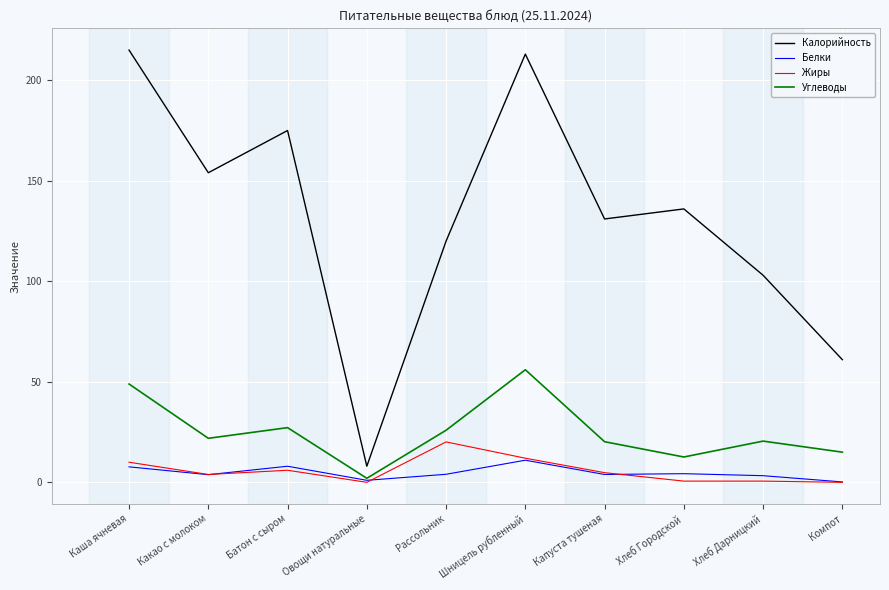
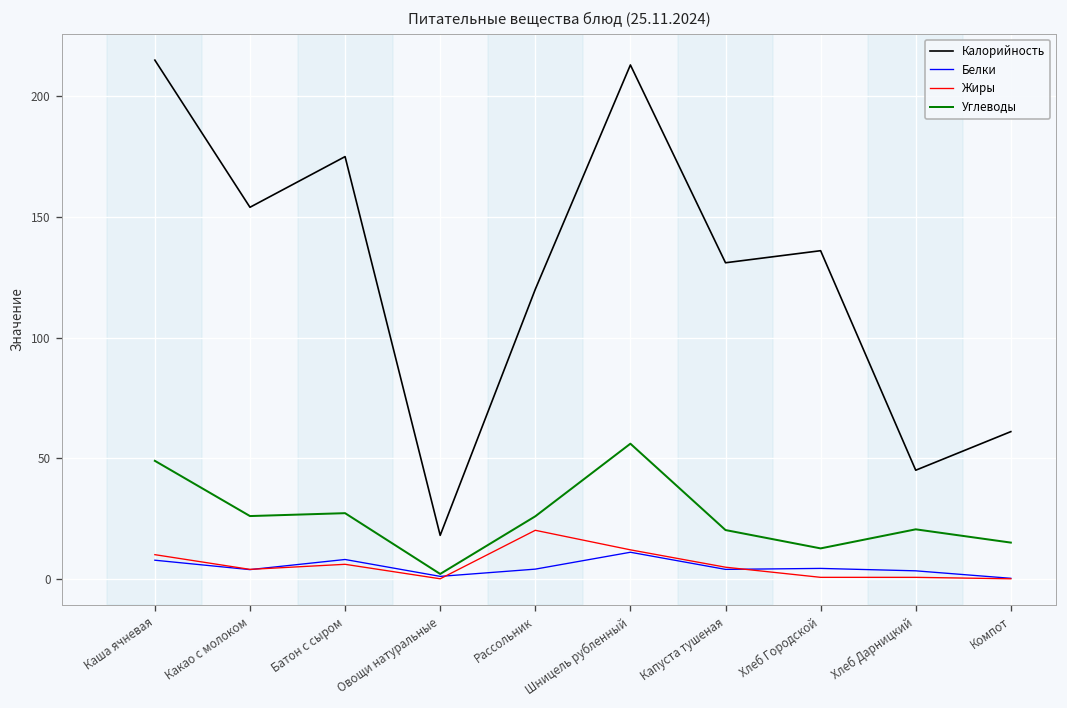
  {
    "Калорийность": {
      "Каша ячневая": 215,
      "Какао с молоком": 154,
      "Батон с сыром": 175,
-     "Овощи натуральные": 8,
+     "Овощи натуральные": 18,
      "Рассольник": 120,
      "Шницель рубленный": 213,
      "Капуста тушеная": 131,
      "Хлеб Городской": 136,
-     "Хлеб Дарницкий": 103,
+     "Хлеб Дарницкий": 45,
      "Компот": 61
    },
    "Белки": {
      "Каша ячневая": 8,
      "Батон с сыром": 8,
      "Рассольник": 4,
      "Хлеб Городской": 4,
      "Хлеб Дарницкий": 3
    },
    "Жиры": {
      "Каша ячневая": 10,
      "Батон с сыром": 6,
      "Рассольник": 20,
      "Хлеб Городской": 1,
      "Хлеб Дарницкий": 1
    },
    "Углеводы": {
      "Каша ячневая": 49,
-     "Какао с молоком": 22,
+     "Какао с молоком": 26,
      "Батон с сыром": 27,
      "Рассольник": 26,
      "Шницель рубленный": 56,
      "Капуста тушеная": 20,
      "Хлеб Городской": 13,
      "Хлеб Дарницкий": 21,
      "Компот": 15
    }
  }
